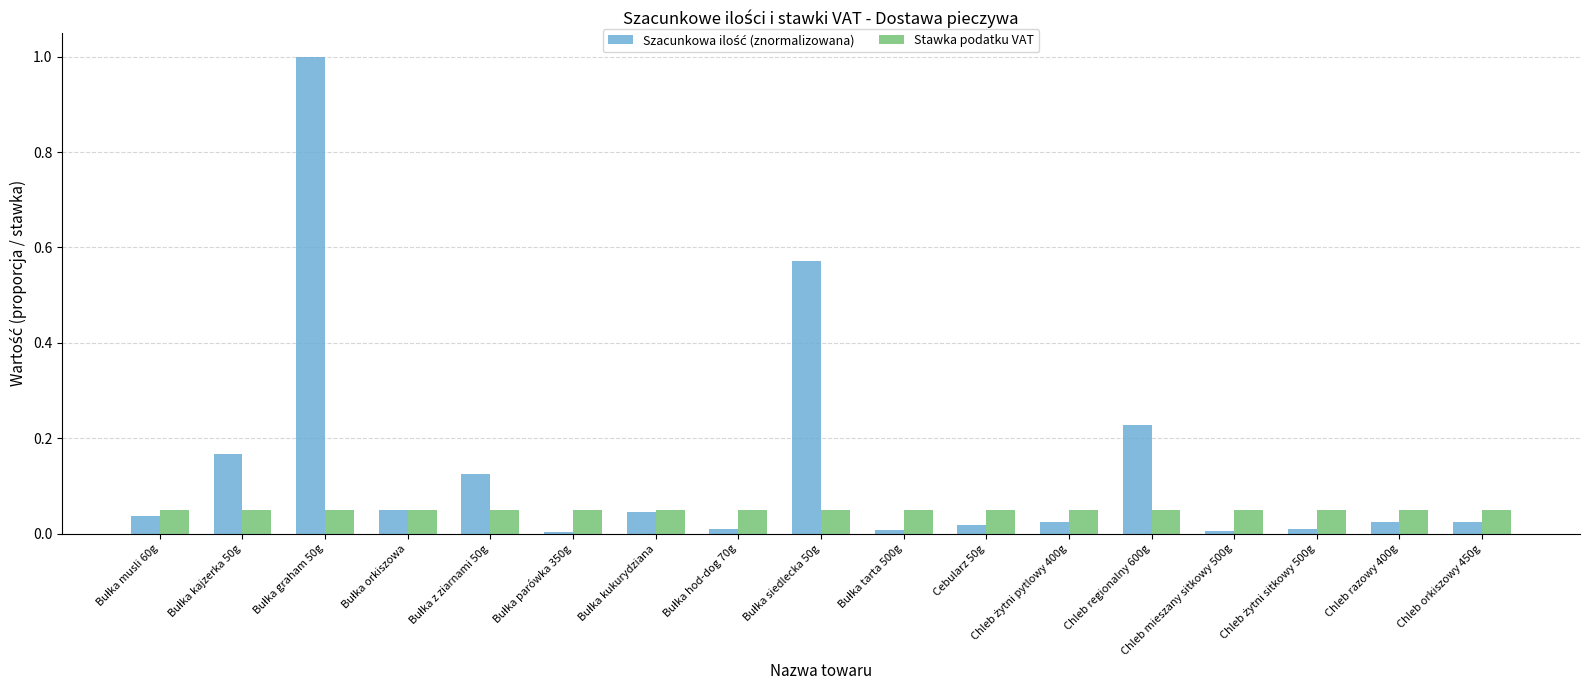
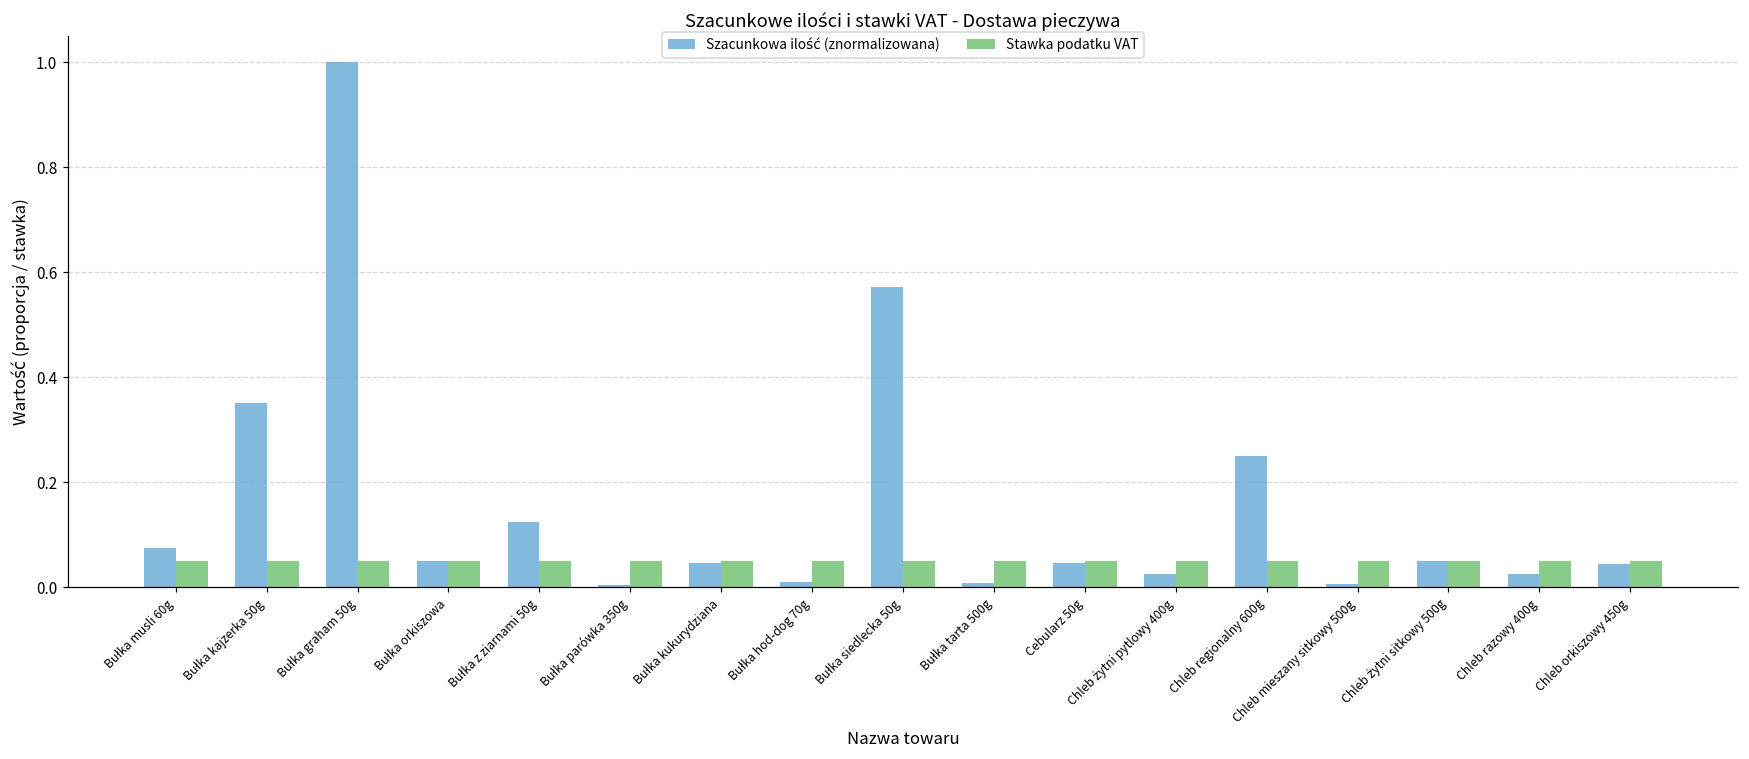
  {
    "Szacunkowa ilość (znormalizowana)": {
-     "Bułka musli 60g": 0.04,
-     "Bułka kajzerka 50g": 0.17,
+     "Bułka musli 60g": 0.08,
+     "Bułka kajzerka 50g": 0.35,
      "Bułka graham 50g": 1.00,
      "Bułka orkiszowa": 0.05,
      "Bułka z ziarnami 50g": 0.12,
      "Bułka kukurydziana": 0.05,
      "Bułka hod-dog 70g": 0.01,
      "Bułka siedlecka 50g": 0.57,
      "Bułka tarta 500g": 0.01,
-     "Cebularz 50g": 0.02,
+     "Cebularz 50g": 0.05,
      "Chleb żytni pytlowy 400g": 0.02,
-     "Chleb regionalny 600g": 0.23,
+     "Chleb regionalny 600g": 0.25,
      "Chleb mieszany sitkowy 500g": 0.01,
-     "Chleb żytni sitkowy 500g": 0.01,
+     "Chleb żytni sitkowy 500g": 0.05,
      "Chleb razowy 400g": 0.03,
-     "Chleb orkiszowy 450g": 0.03
+     "Chleb orkiszowy 450g": 0.04
    },
    "Stawka podatku VAT": {
      "Bułka musli 60g": 0.05,
      "Bułka kajzerka 50g": 0.05,
      "Bułka graham 50g": 0.05,
      "Bułka orkiszowa": 0.05,
      "Bułka z ziarnami 50g": 0.05,
      "Bułka parówka 350g": 0.05,
      "Bułka kukurydziana": 0.05,
      "Bułka hod-dog 70g": 0.05,
      "Bułka siedlecka 50g": 0.05,
      "Bułka tarta 500g": 0.05,
      "Cebularz 50g": 0.05,
      "Chleb żytni pytlowy 400g": 0.05,
      "Chleb regionalny 600g": 0.05,
      "Chleb mieszany sitkowy 500g": 0.05,
      "Chleb żytni sitkowy 500g": 0.05,
      "Chleb razowy 400g": 0.05,
      "Chleb orkiszowy 450g": 0.05
    }
  }
